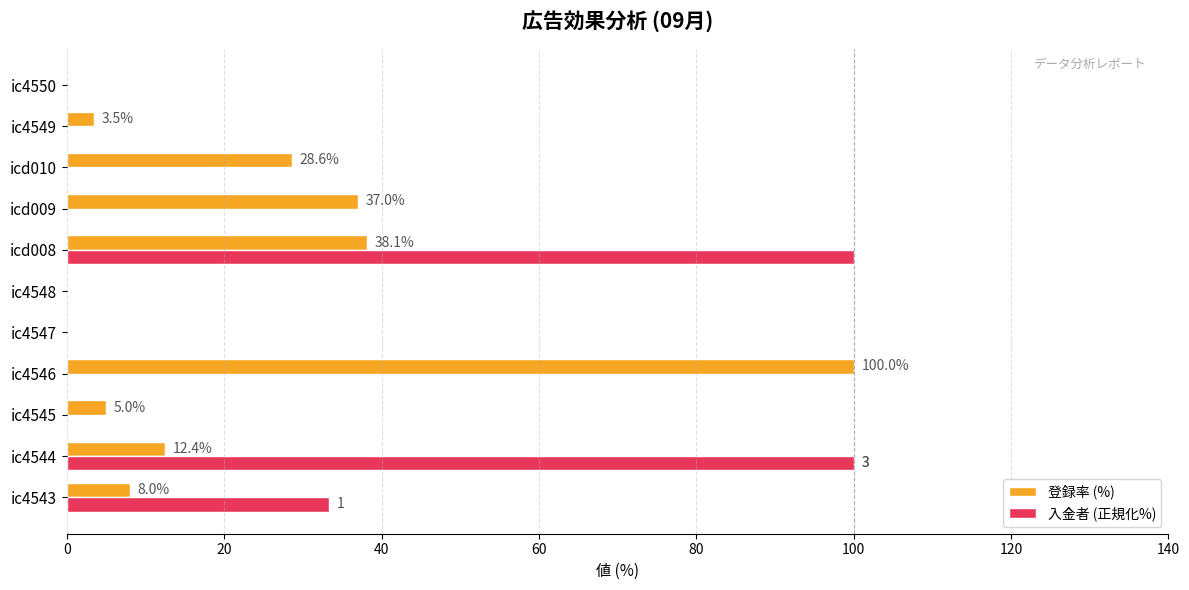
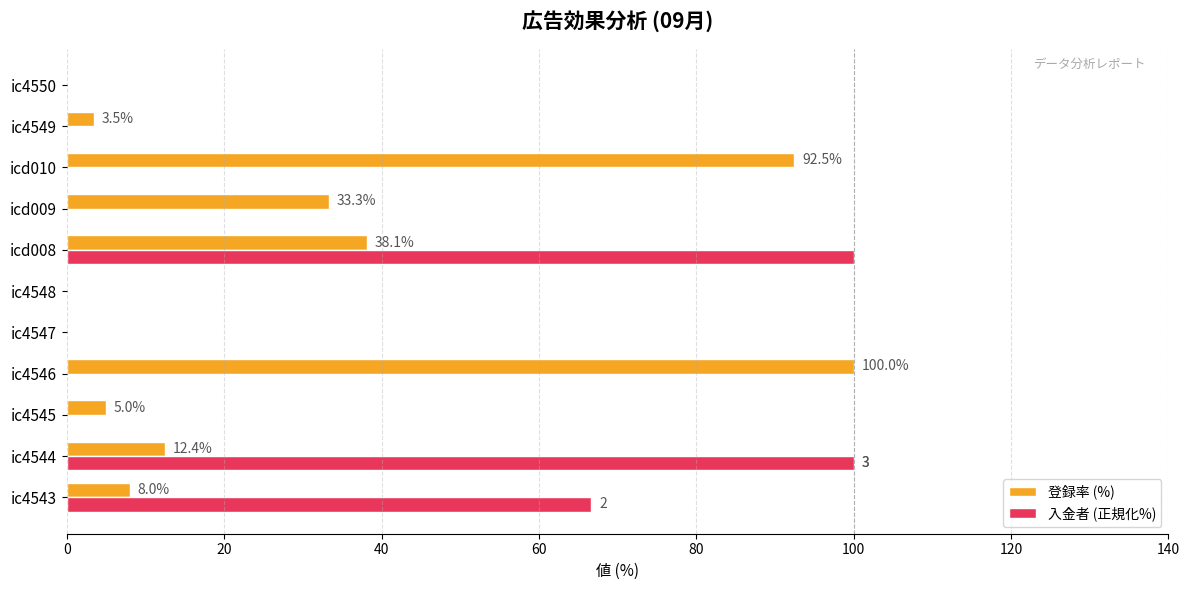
  {
    "登録率 (%)": {
      "ic4549": "3.5%",
-     "icd010": "28.6%",
-     "icd009": "37.0%",
+     "icd010": "92.5%",
+     "icd009": "33.3%",
      "icd008": "38.1%",
      "ic4546": "100.0%",
      "ic4545": "5.0%",
      "ic4544": "12.4%",
      "ic4543": "8.0%"
    },
    "入金者 (正規化%)": {
-     "ic4543": "1"
+     "ic4543": "2"
    }
  }
